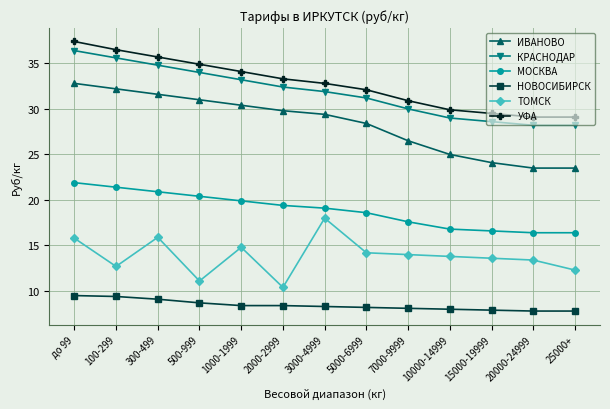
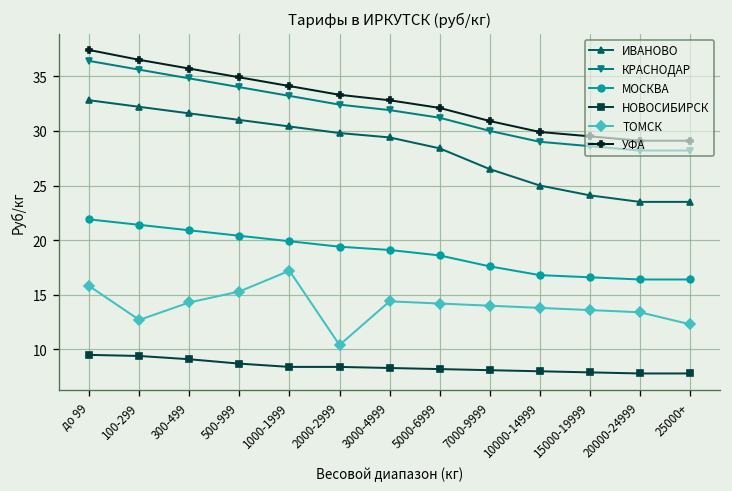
  {
    "ТОМСК": {
      "до 99": 16,
      "100-299": 13,
-     "300-499": 16,
-     "500-999": 11,
-     "1000-1999": 15,
+     "300-499": 14,
+     "500-999": 15,
+     "1000-1999": 17,
      "2000-2999": 10,
-     "3000-4999": 18,
+     "3000-4999": 14,
      "5000-6999": 14,
      "7000-9999": 14,
      "10000-14999": 14,
      "15000-19999": 14,
      "20000-24999": 13,
      "25000+": 12
    }
  }
